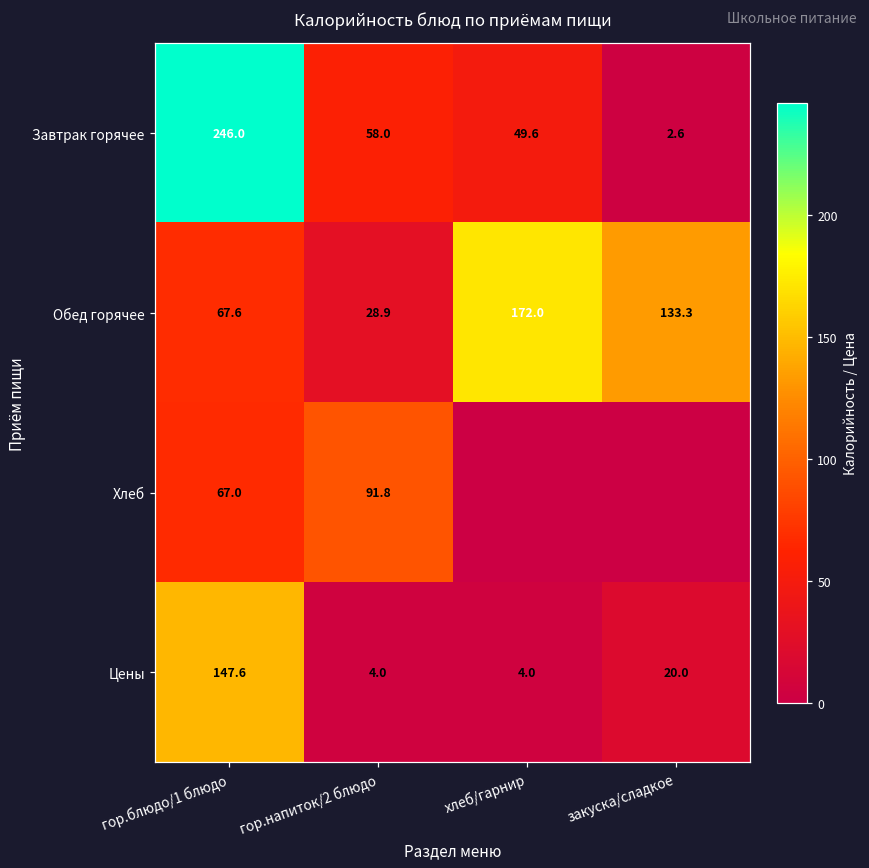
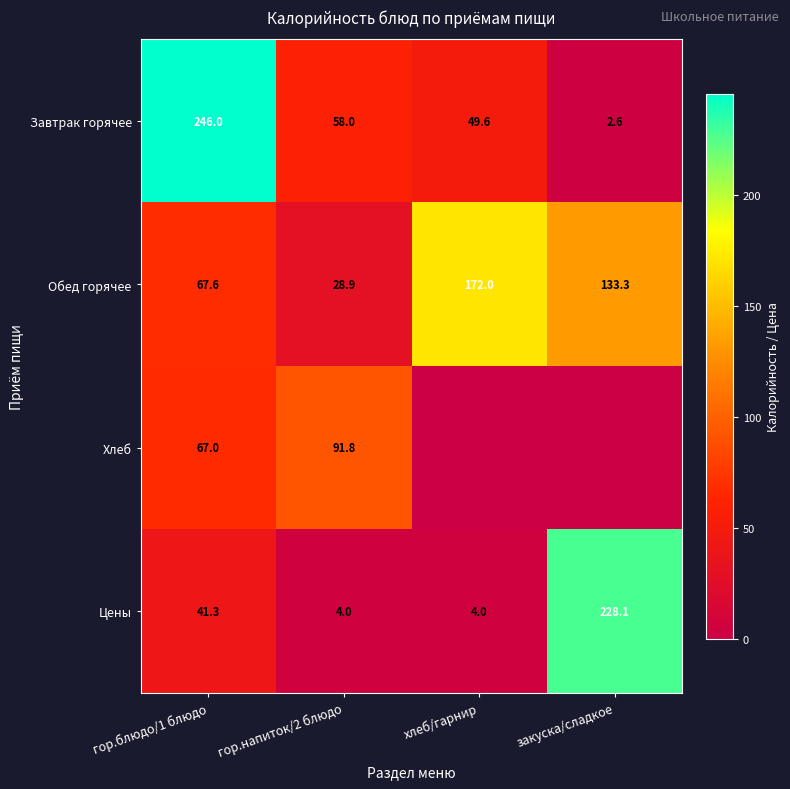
  {
    "Завтрак горячее": {
      "гор.блюдо/1 блюдо": 246.0,
      "гор.напиток/2 блюдо": 58.0,
      "хлеб/гарнир": 49.6,
      "закуска/сладкое": 2.6
    },
    "Обед горячее": {
      "гор.блюдо/1 блюдо": 67.6,
      "гор.напиток/2 блюдо": 28.9,
      "хлеб/гарнир": 172.0,
      "закуска/сладкое": 133.3
    },
    "Хлеб": {
      "гор.блюдо/1 блюдо": 67.0,
      "гор.напиток/2 блюдо": 91.8
    },
    "Цены": {
-     "гор.блюдо/1 блюдо": 147.6,
+     "гор.блюдо/1 блюдо": 41.3,
      "гор.напиток/2 блюдо": 4.0,
      "хлеб/гарнир": 4.0,
-     "закуска/сладкое": 20.0
+     "закуска/сладкое": 228.1
    }
  }
